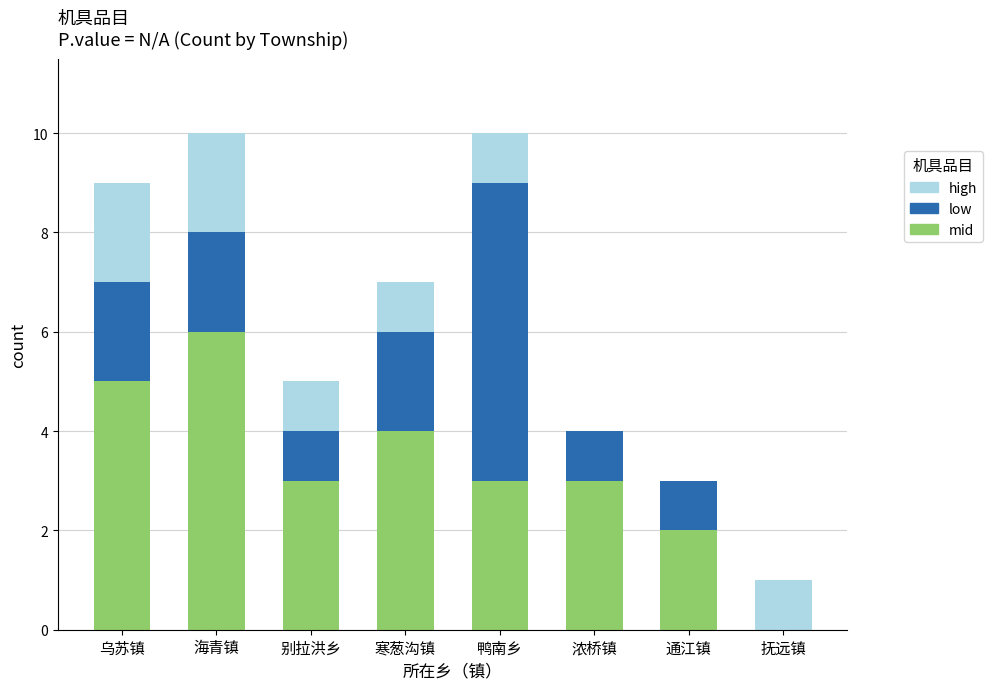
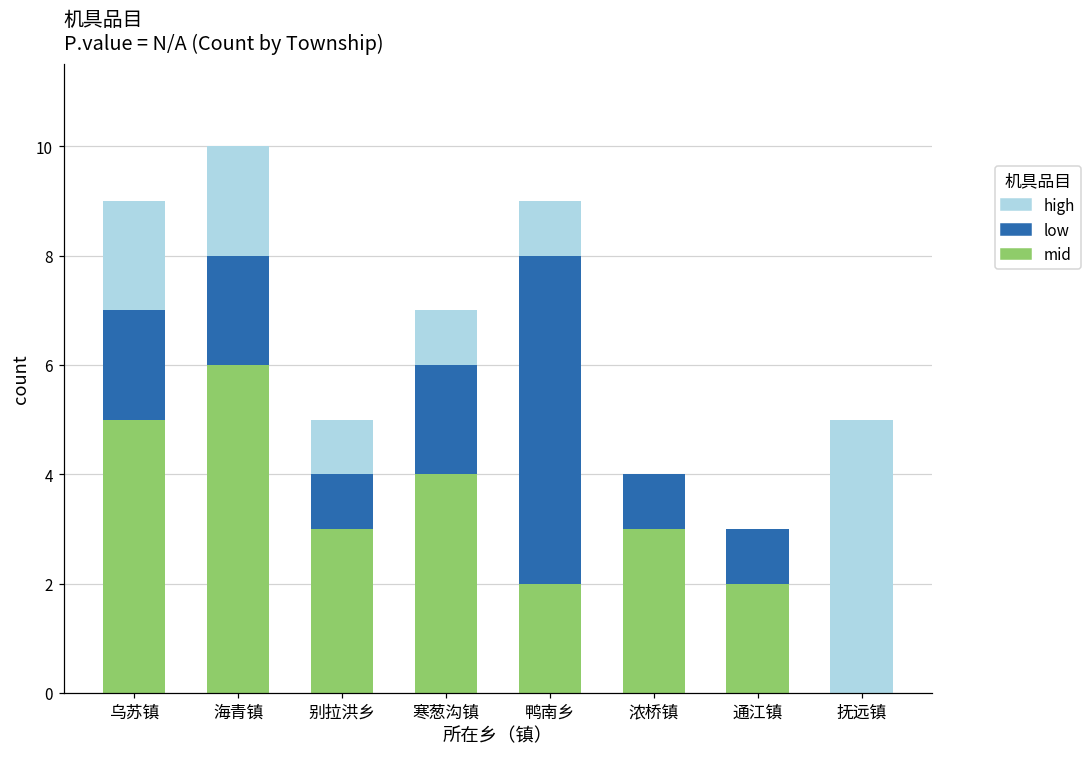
  {
    "mid": {
      "乌苏镇": 5,
      "海青镇": 6,
      "别拉洪乡": 3,
      "寒葱沟镇": 4,
-     "鸭南乡": 3,
+     "鸭南乡": 2,
      "浓桥镇": 3,
      "通江镇": 2,
      "抚远镇": 0
    },
    "low": {
      "乌苏镇": 2,
      "海青镇": 2,
      "别拉洪乡": 1,
      "寒葱沟镇": 2,
      "鸭南乡": 6,
      "浓桥镇": 1,
      "通江镇": 1,
      "抚远镇": 0
    },
    "high": {
      "乌苏镇": 2,
      "海青镇": 2,
      "别拉洪乡": 1,
      "寒葱沟镇": 1,
      "鸭南乡": 1,
      "浓桥镇": 0,
      "通江镇": 0,
-     "抚远镇": 1
+     "抚远镇": 5
    }
  }
